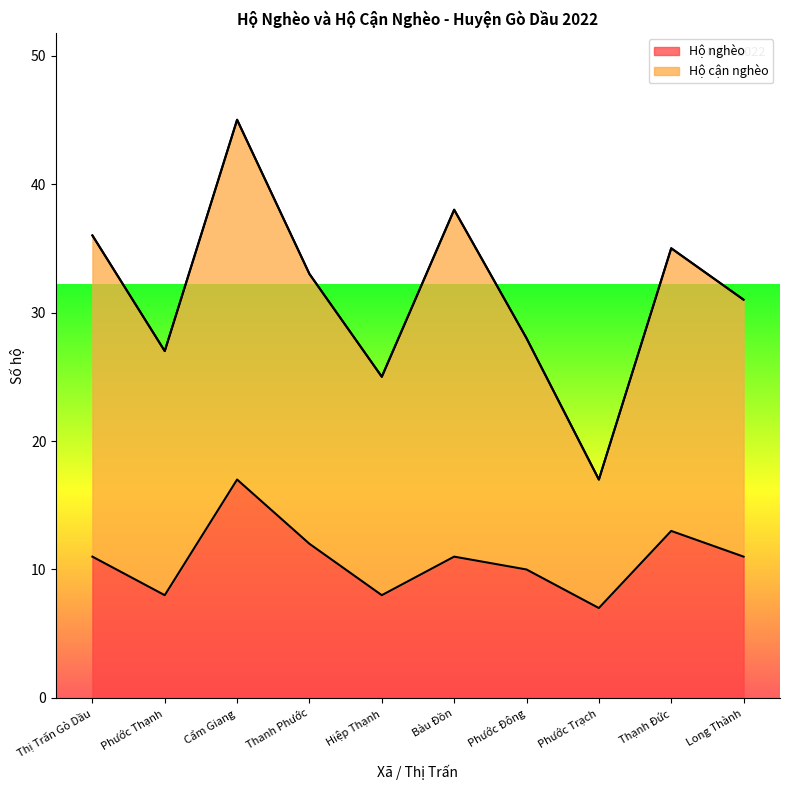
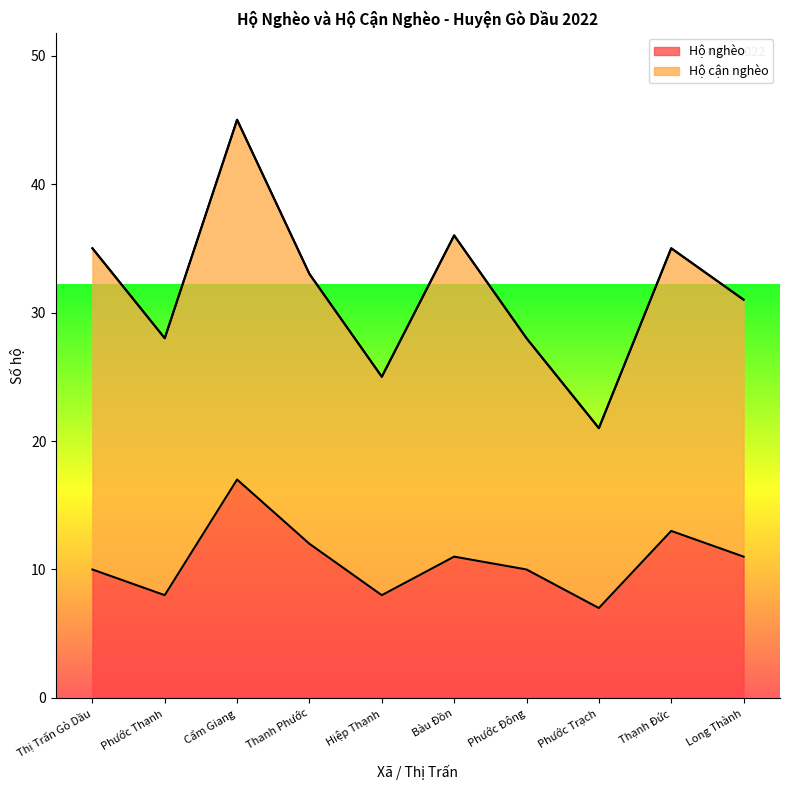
  {
    "Hộ nghèo": {
-     "Thị Trấn Gò Dầu": 11,
+     "Thị Trấn Gò Dầu": 10,
      "Phước Thạnh": 8,
      "Cẩm Giang": 17,
      "Thanh Phước": 12,
      "Hiệp Thạnh": 8,
      "Bàu Đồn": 11,
      "Phước Đông": 10,
      "Phước Trạch": 7,
      "Thạnh Đức": 13,
      "Long Thành": 11
    },
    "Hộ cận nghèo": {
      "Thị Trấn Gò Dầu": 25,
-     "Phước Thạnh": 19,
+     "Phước Thạnh": 20,
      "Cẩm Giang": 28,
      "Thanh Phước": 21,
      "Hiệp Thạnh": 17,
-     "Bàu Đồn": 27,
+     "Bàu Đồn": 25,
      "Phước Đông": 18,
-     "Phước Trạch": 10,
+     "Phước Trạch": 14,
      "Thạnh Đức": 22,
      "Long Thành": 20
    }
  }
